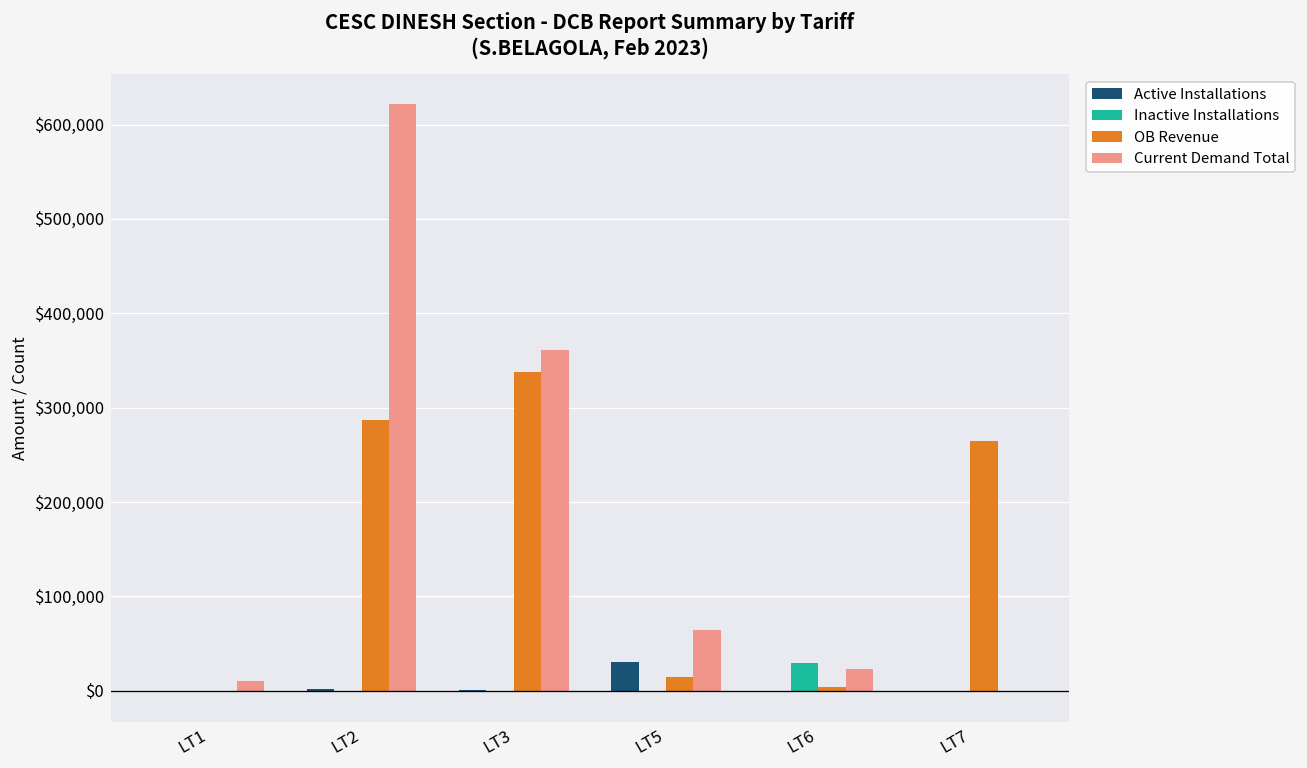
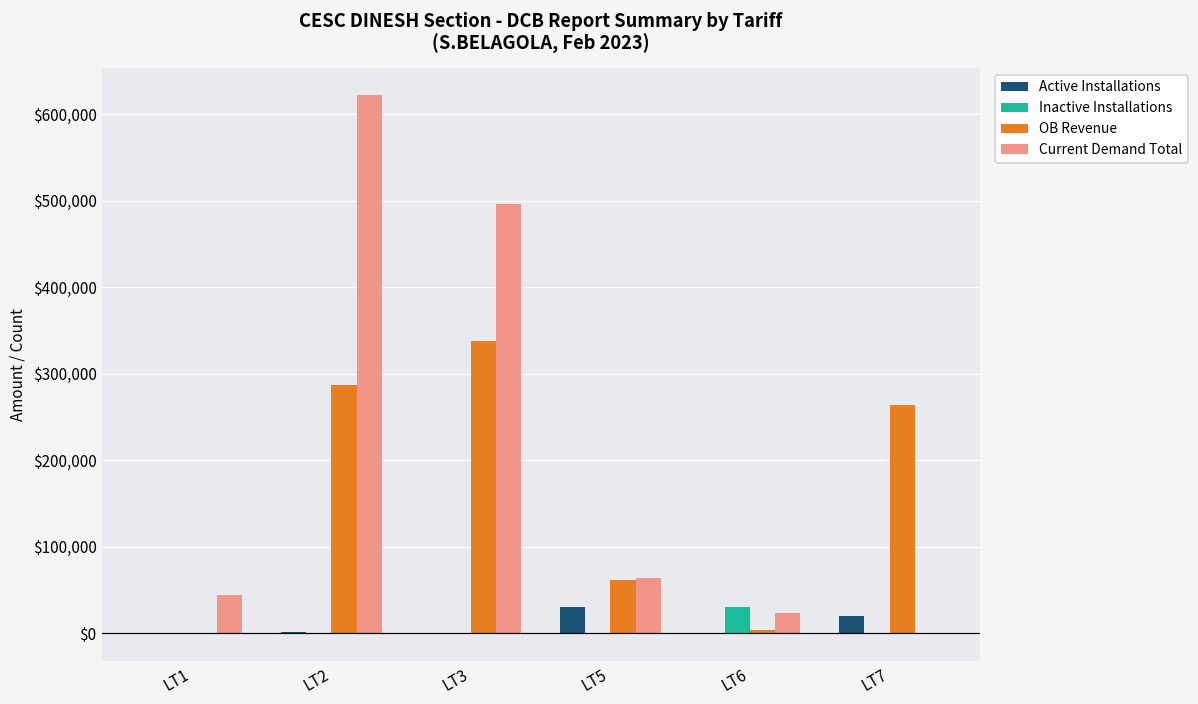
  {
    "Active Installations": {
      "LT5": "$30,000",
-     "LT7": "$0"
+     "LT7": "$20,000"
    },
    "Inactive Installations": {
      "LT6": "$30,000"
    },
    "OB Revenue": {
      "LT2": "$290,000",
      "LT3": "$340,000",
-     "LT5": "$10,000",
+     "LT5": "$60,000",
      "LT6": "$0",
      "LT7": "$260,000"
    },
    "Current Demand Total": {
-     "LT1": "$10,000",
+     "LT1": "$40,000",
      "LT2": "$620,000",
-     "LT3": "$360,000",
+     "LT3": "$500,000",
      "LT5": "$60,000",
      "LT6": "$20,000",
      "LT7": "$0"
    }
  }
